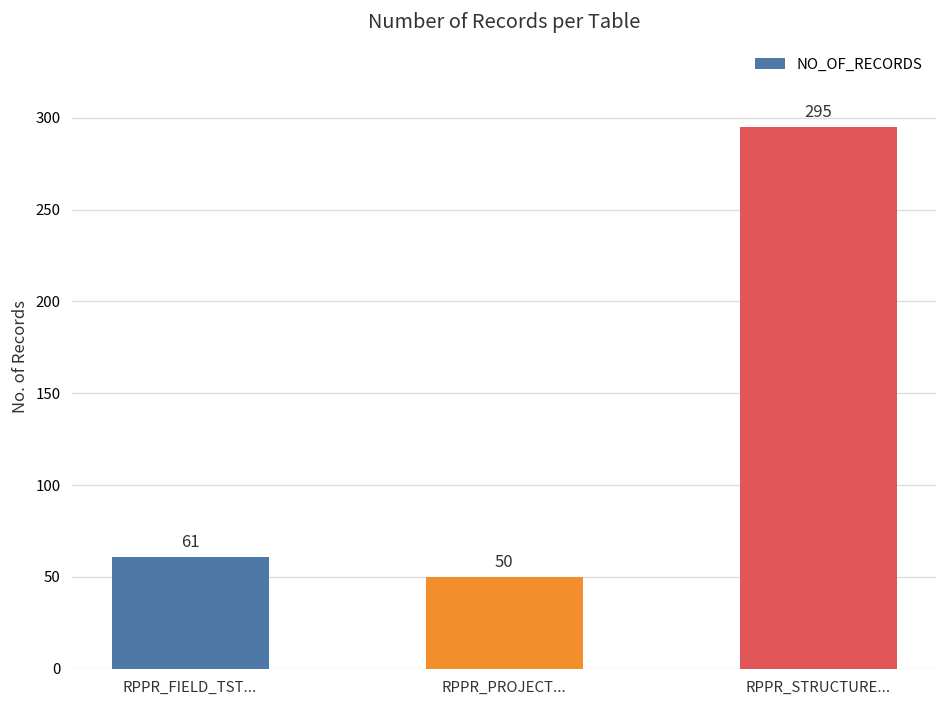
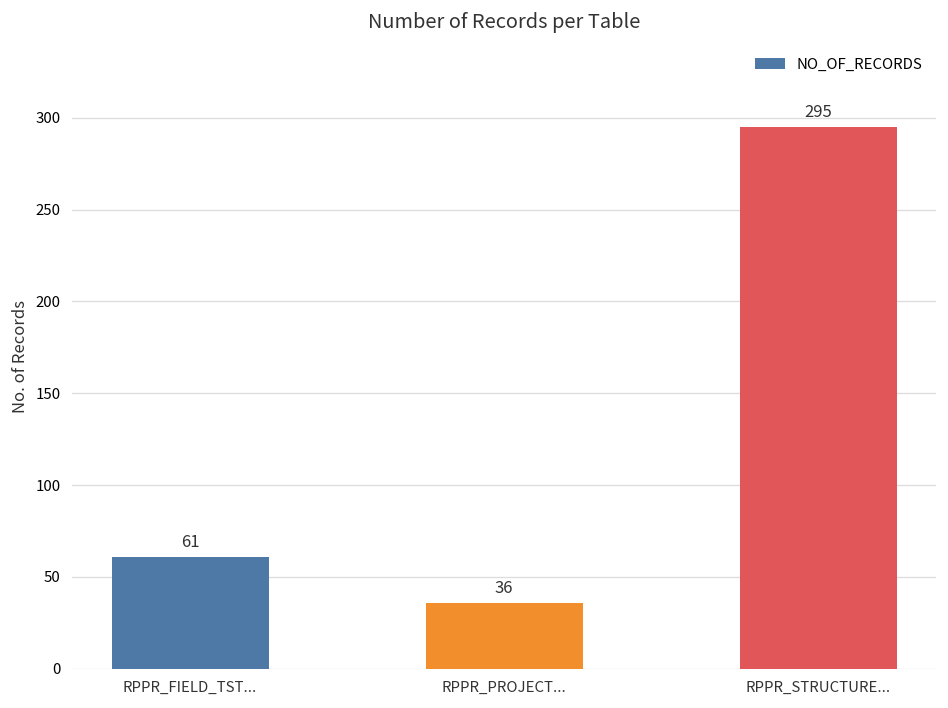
  {
    "RPPR_FIELD_TST...": 61,
-   "RPPR_PROJECT...": 50,
+   "RPPR_PROJECT...": 36,
    "RPPR_STRUCTURE...": 295
  }
